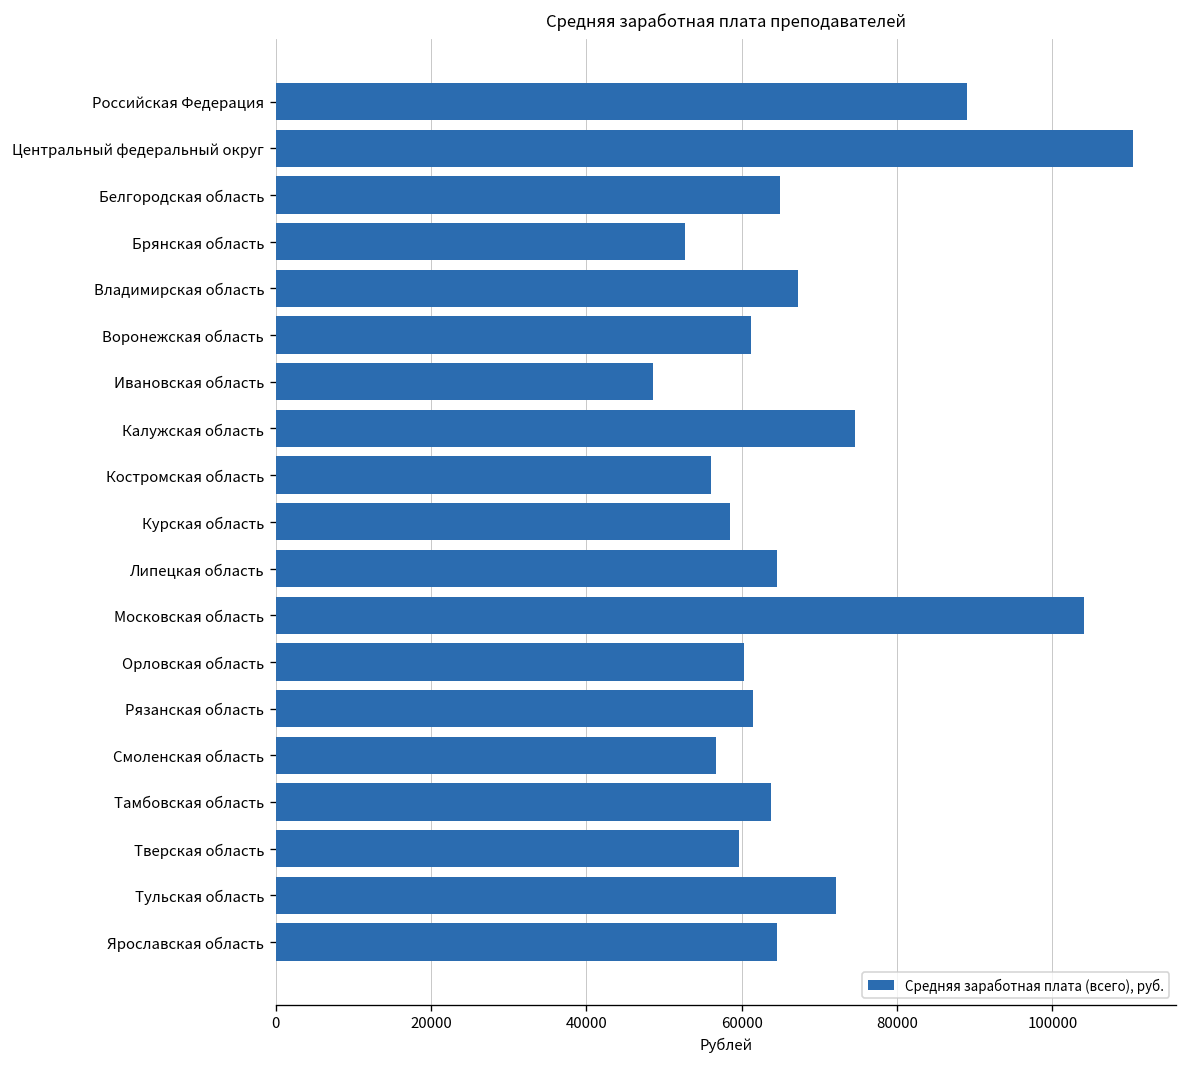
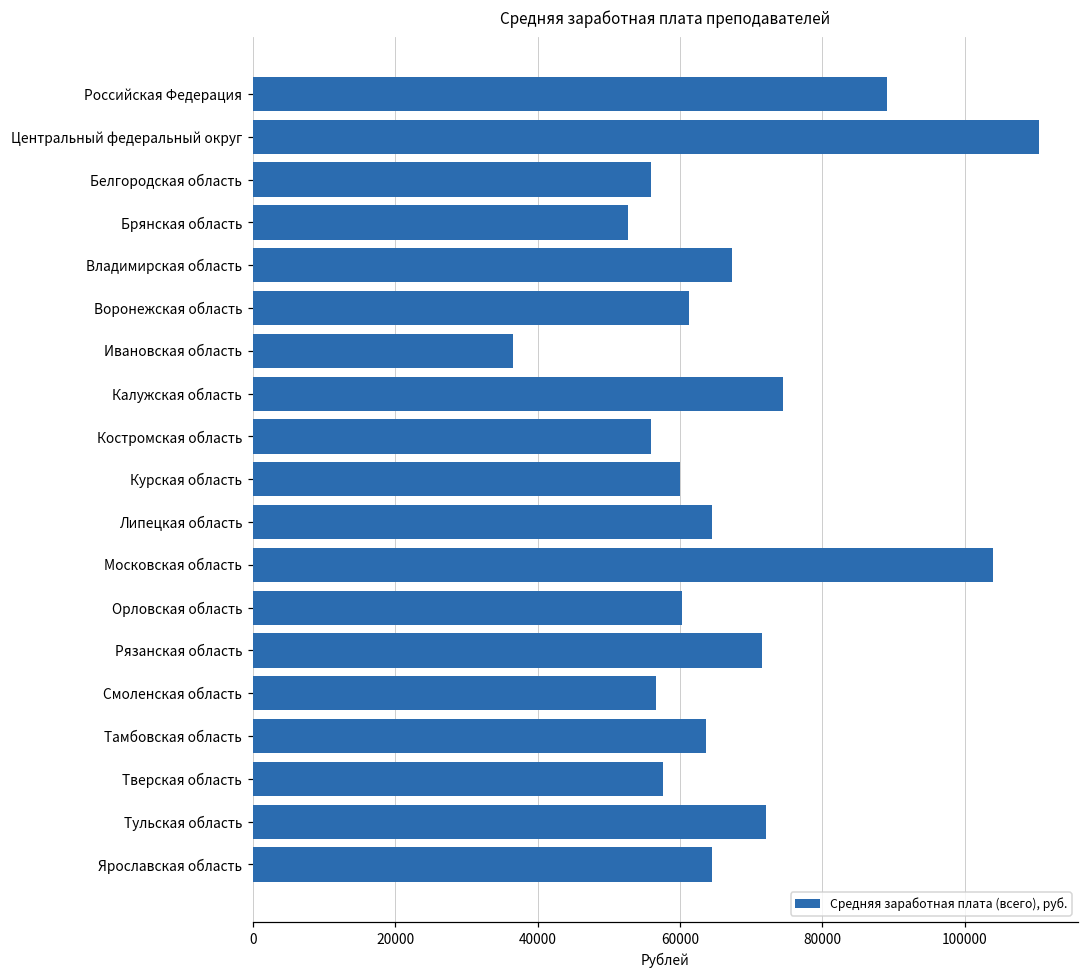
  {
    "Российская Федерация": 89000,
    "Центральный федеральный округ": 110000,
-   "Белгородская область": 65000,
+   "Белгородская область": 56000,
    "Брянская область": 53000,
    "Владимирская область": 67000,
    "Воронежская область": 61000,
-   "Ивановская область": 49000,
+   "Ивановская область": 37000,
    "Калужская область": 75000,
    "Костромская область": 56000,
-   "Курская область": 58000,
+   "Курская область": 60000,
    "Липецкая область": 65000,
    "Московская область": 104000,
    "Орловская область": 60000,
-   "Рязанская область": 61000,
+   "Рязанская область": 72000,
    "Смоленская область": 57000,
    "Тамбовская область": 64000,
-   "Тверская область": 60000,
+   "Тверская область": 58000,
    "Тульская область": 72000,
    "Ярославская область": 64000
  }
